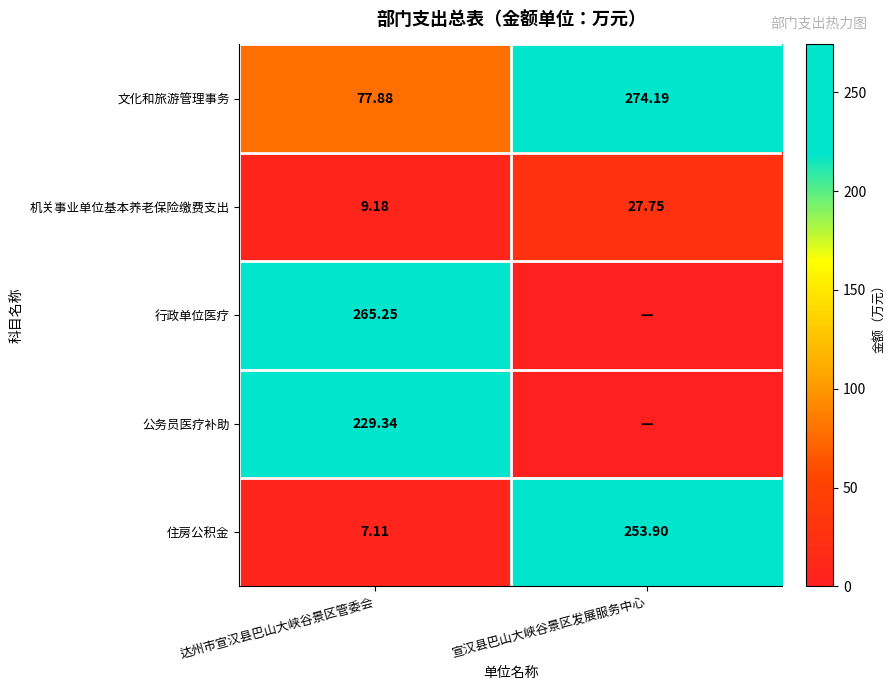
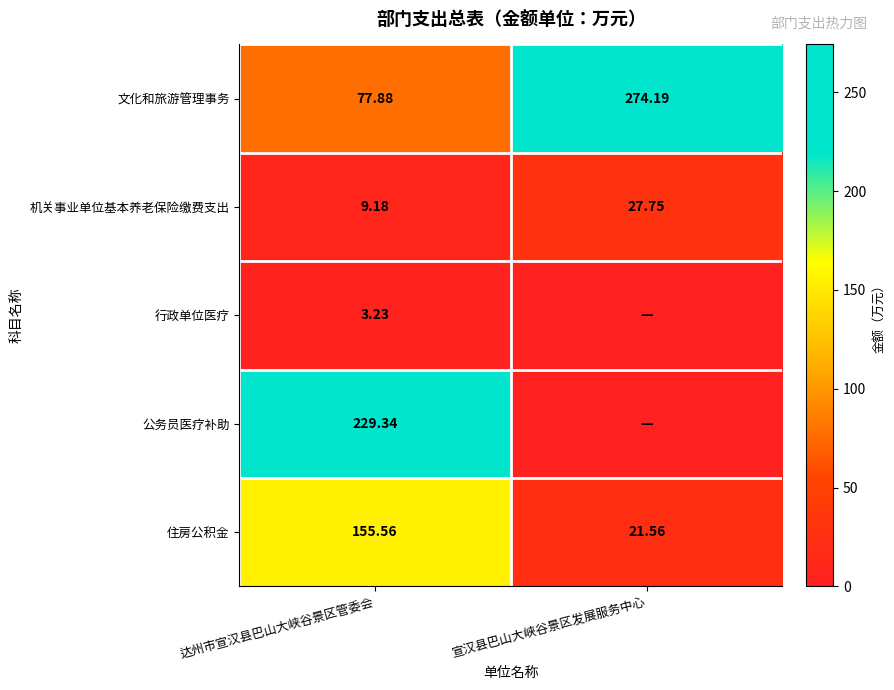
  {
    "文化和旅游管理事务": {
      "达州市宣汉县巴山大峡谷景区管委会": 77.88,
      "宣汉县巴山大峡谷景区发展服务中心": 274.19
    },
    "机关事业单位基本养老保险缴费支出": {
      "达州市宣汉县巴山大峡谷景区管委会": 9.18,
      "宣汉县巴山大峡谷景区发展服务中心": 27.75
    },
    "行政单位医疗": {
-     "达州市宣汉县巴山大峡谷景区管委会": 265.25
+     "达州市宣汉县巴山大峡谷景区管委会": 3.23
    },
    "公务员医疗补助": {
      "达州市宣汉县巴山大峡谷景区管委会": 229.34
    },
    "住房公积金": {
-     "达州市宣汉县巴山大峡谷景区管委会": 7.11,
-     "宣汉县巴山大峡谷景区发展服务中心": 253.90
+     "达州市宣汉县巴山大峡谷景区管委会": 155.56,
+     "宣汉县巴山大峡谷景区发展服务中心": 21.56
    }
  }
